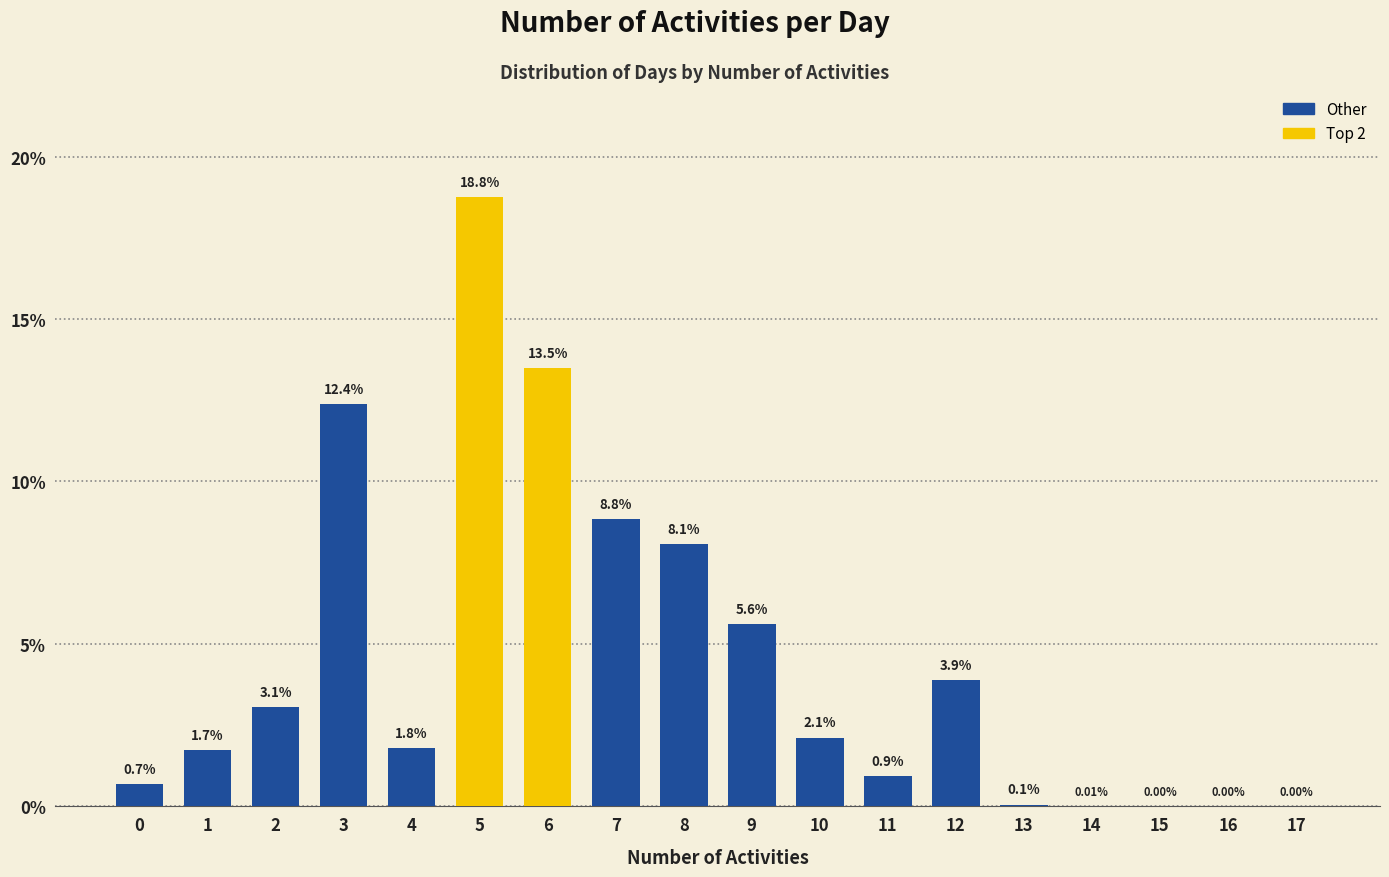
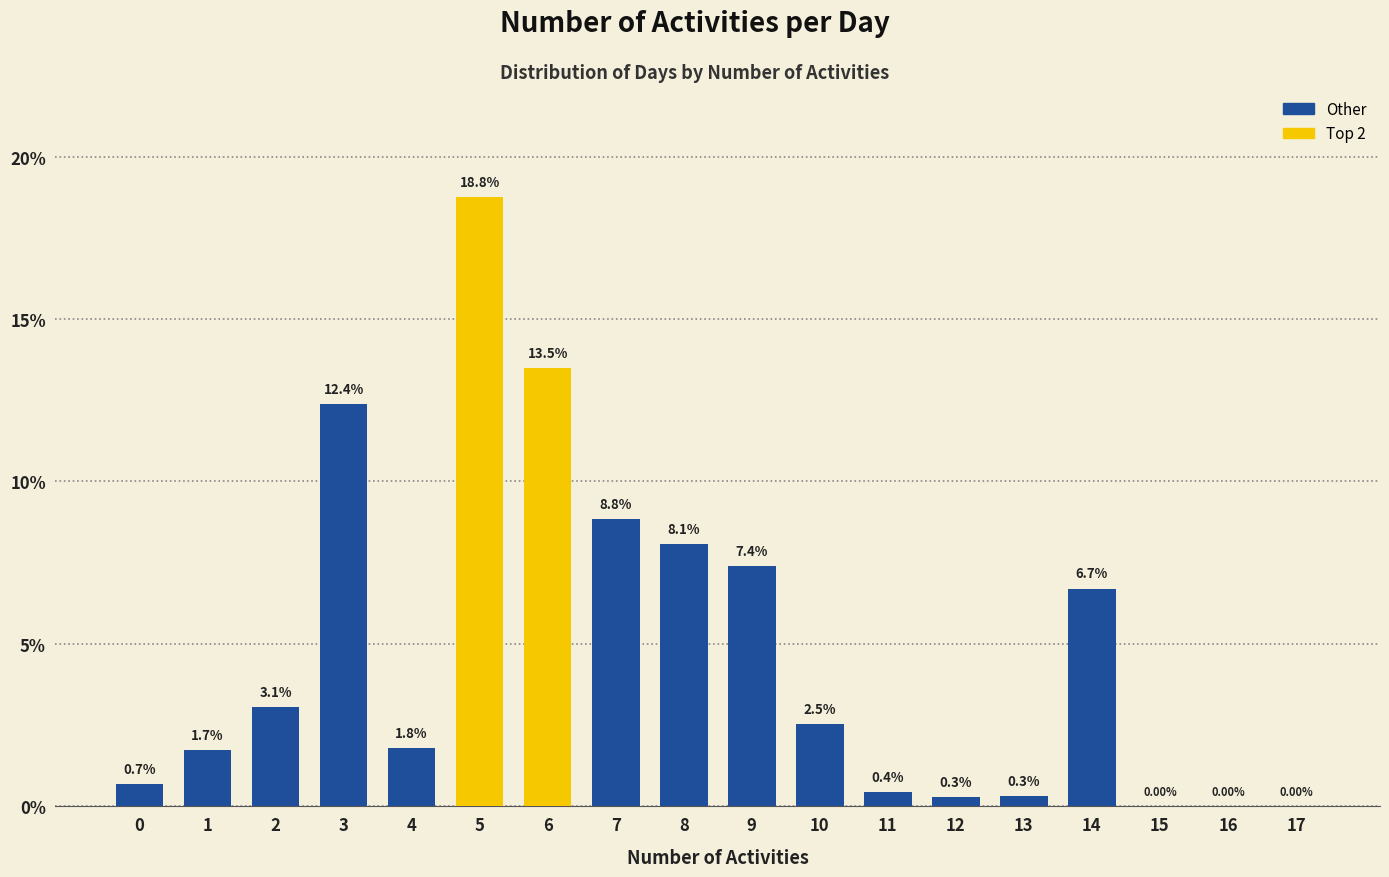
  {
    "0": "0.7%",
    "1": "1.7%",
    "2": "3.1%",
    "3": "12.4%",
    "4": "1.8%",
    "5": "18.8%",
    "6": "13.5%",
    "7": "8.8%",
    "8": "8.1%",
-   "9": "5.6%",
-   "10": "2.1%",
-   "11": "0.9%",
-   "12": "3.9%",
-   "13": "0.1%",
-   "14": "0.01%",
+   "9": "7.4%",
+   "10": "2.5%",
+   "11": "0.4%",
+   "12": "0.3%",
+   "13": "0.3%",
+   "14": "6.7%",
    "15": "0.00%",
    "16": "0.00%",
    "17": "0.00%"
  }
